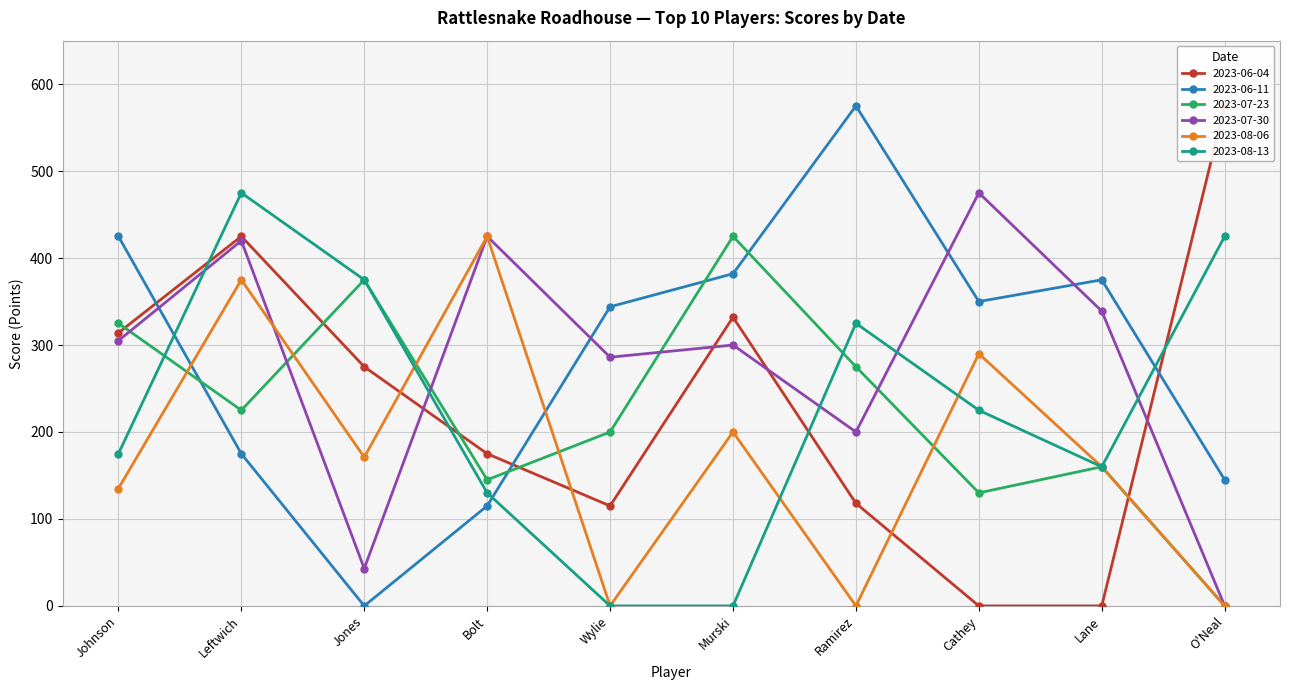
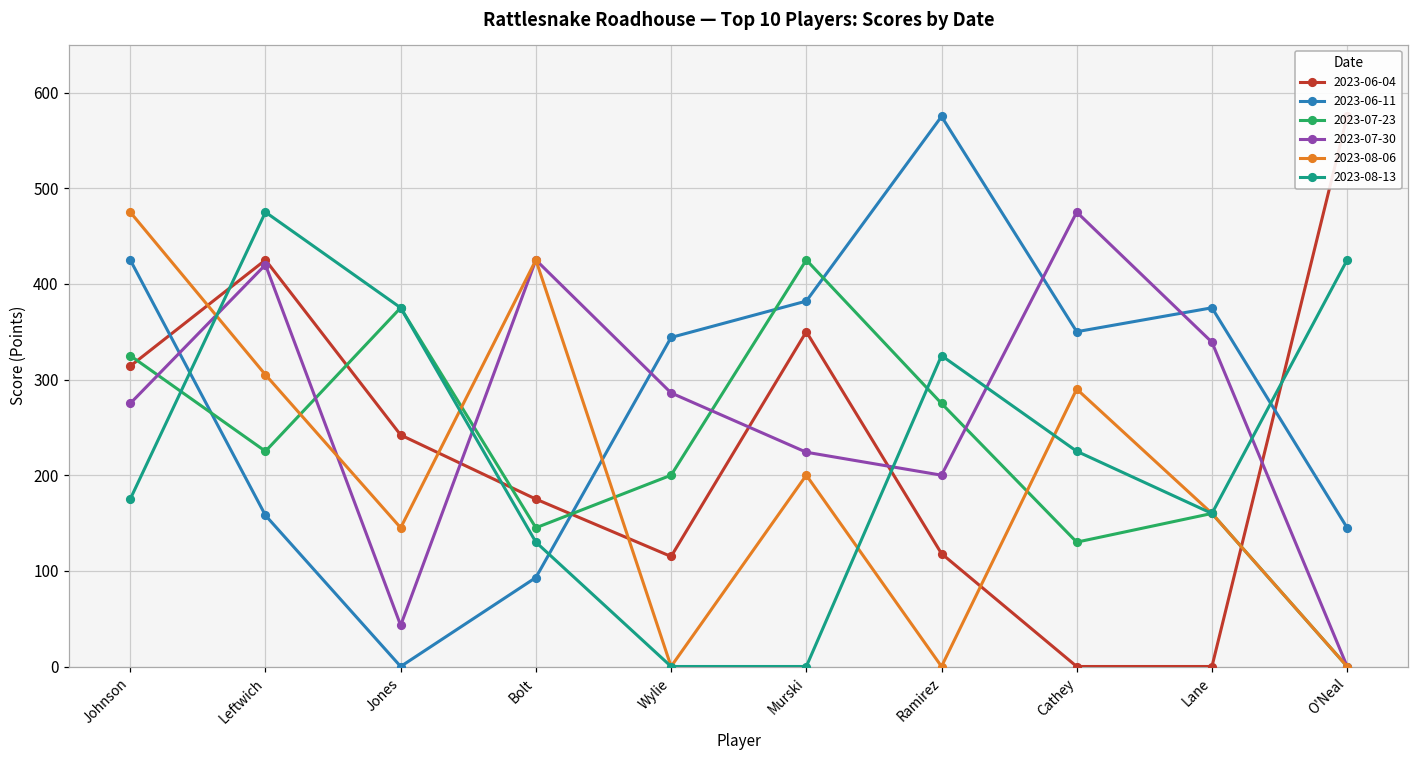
  {
    "2023-06-04": {
      "Johnson": 310,
      "Leftwich": 430,
-     "Jones": 280,
+     "Jones": 240,
      "Bolt": 180,
      "Wylie": 120,
-     "Murski": 330,
+     "Murski": 350,
      "Ramirez": 120,
      "Cathey": 0,
      "Lane": 0
    },
    "2023-06-11": {
      "Johnson": 430,
-     "Leftwich": 180,
+     "Leftwich": 160,
      "Jones": 0,
-     "Bolt": 120,
+     "Bolt": 90,
      "Wylie": 340,
      "Murski": 380,
      "Ramirez": 580,
      "Cathey": 350,
      "Lane": 380,
      "O'Neal": 150
    },
    "2023-07-30": {
-     "Johnson": 310,
+     "Johnson": 280,
      "Leftwich": 420,
      "Jones": 40,
      "Wylie": 290,
-     "Murski": 300,
+     "Murski": 220,
      "Ramirez": 200,
      "Cathey": 480,
      "Lane": 340
    },
    "2023-08-06": {
-     "Johnson": 140,
-     "Leftwich": 380,
-     "Jones": 170,
+     "Johnson": 480,
+     "Leftwich": 310,
+     "Jones": 150,
      "Murski": 200,
      "Ramirez": 0,
      "Cathey": 290
    }
  }
